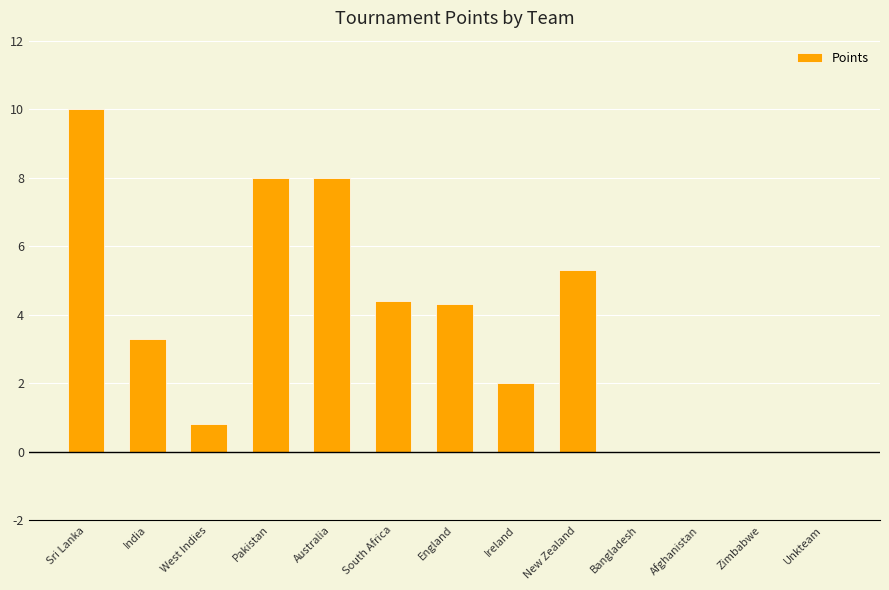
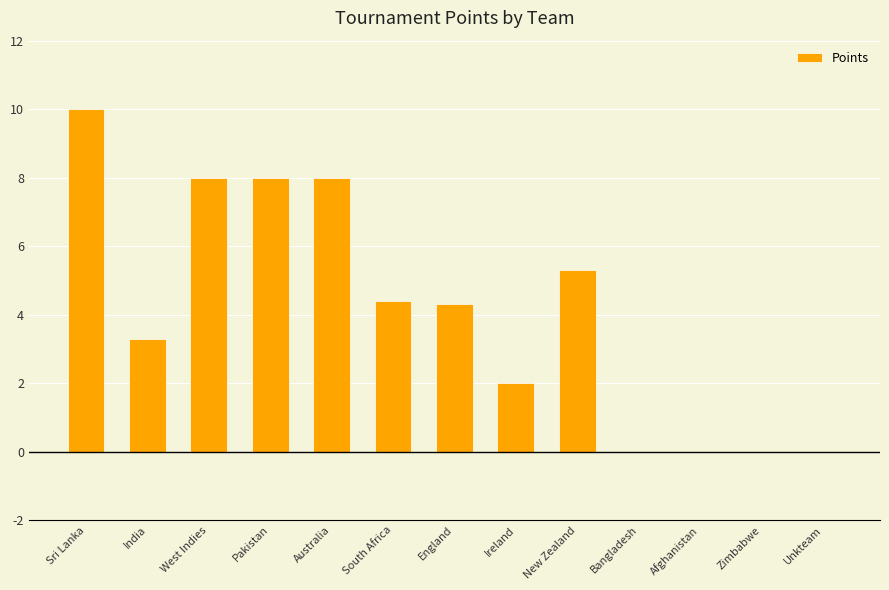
  {
    "Sri Lanka": 10.0,
    "India": 3.3,
-   "West Indies": 0.8,
+   "West Indies": 8.0,
    "Pakistan": 8.0,
    "Australia": 8.0,
    "South Africa": 4.4,
    "England": 4.3,
    "Ireland": 2.0,
    "New Zealand": 5.3,
    "Bangladesh": 0.0,
    "Afghanistan": 0.0,
    "Zimbabwe": 0.0,
    "Unkteam": 0.0
  }
